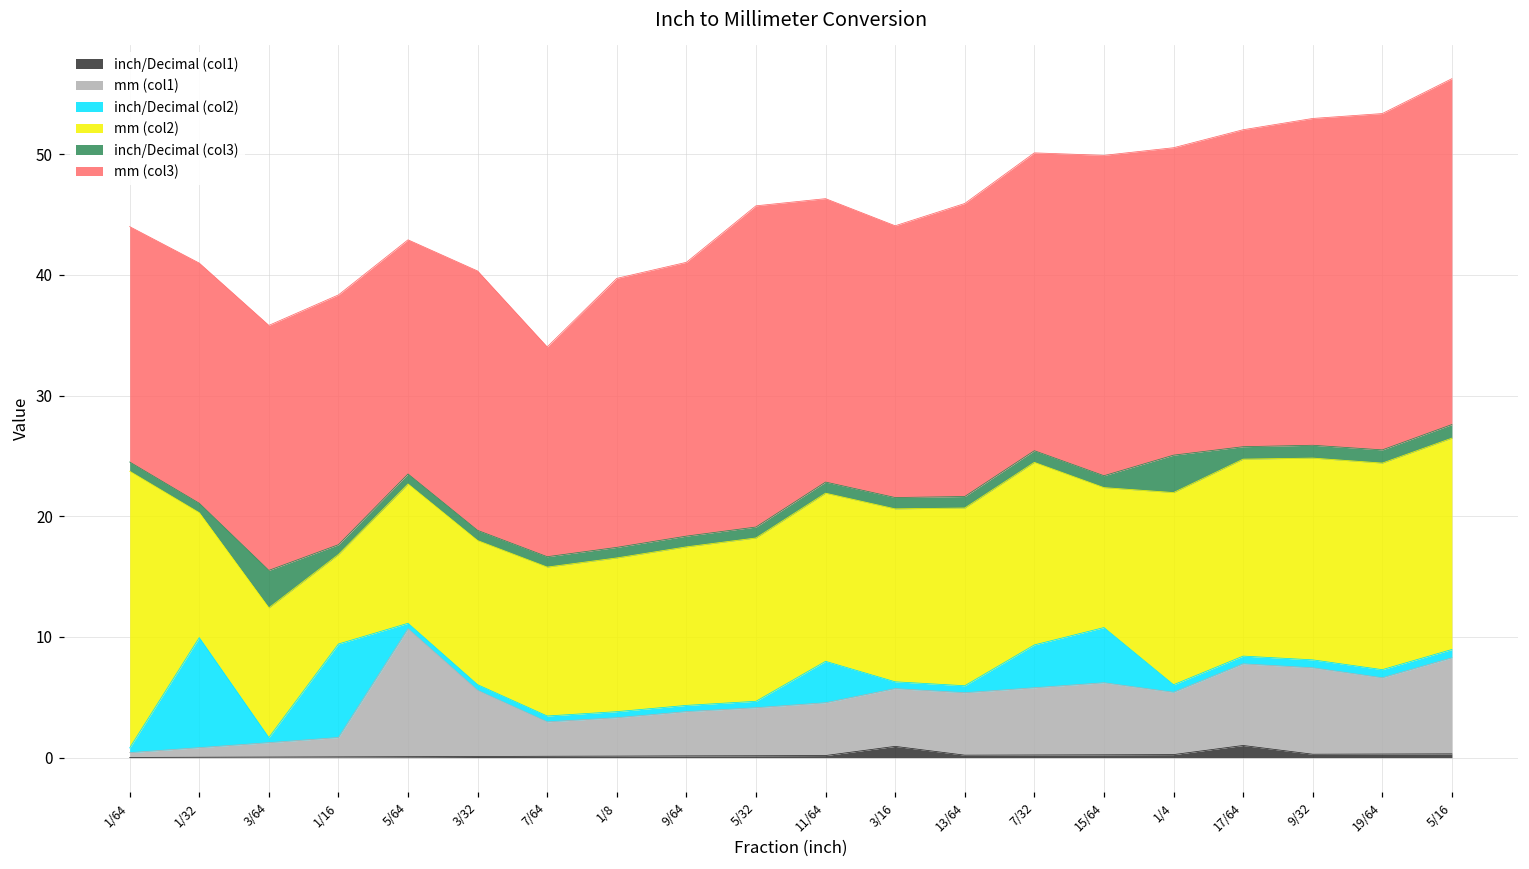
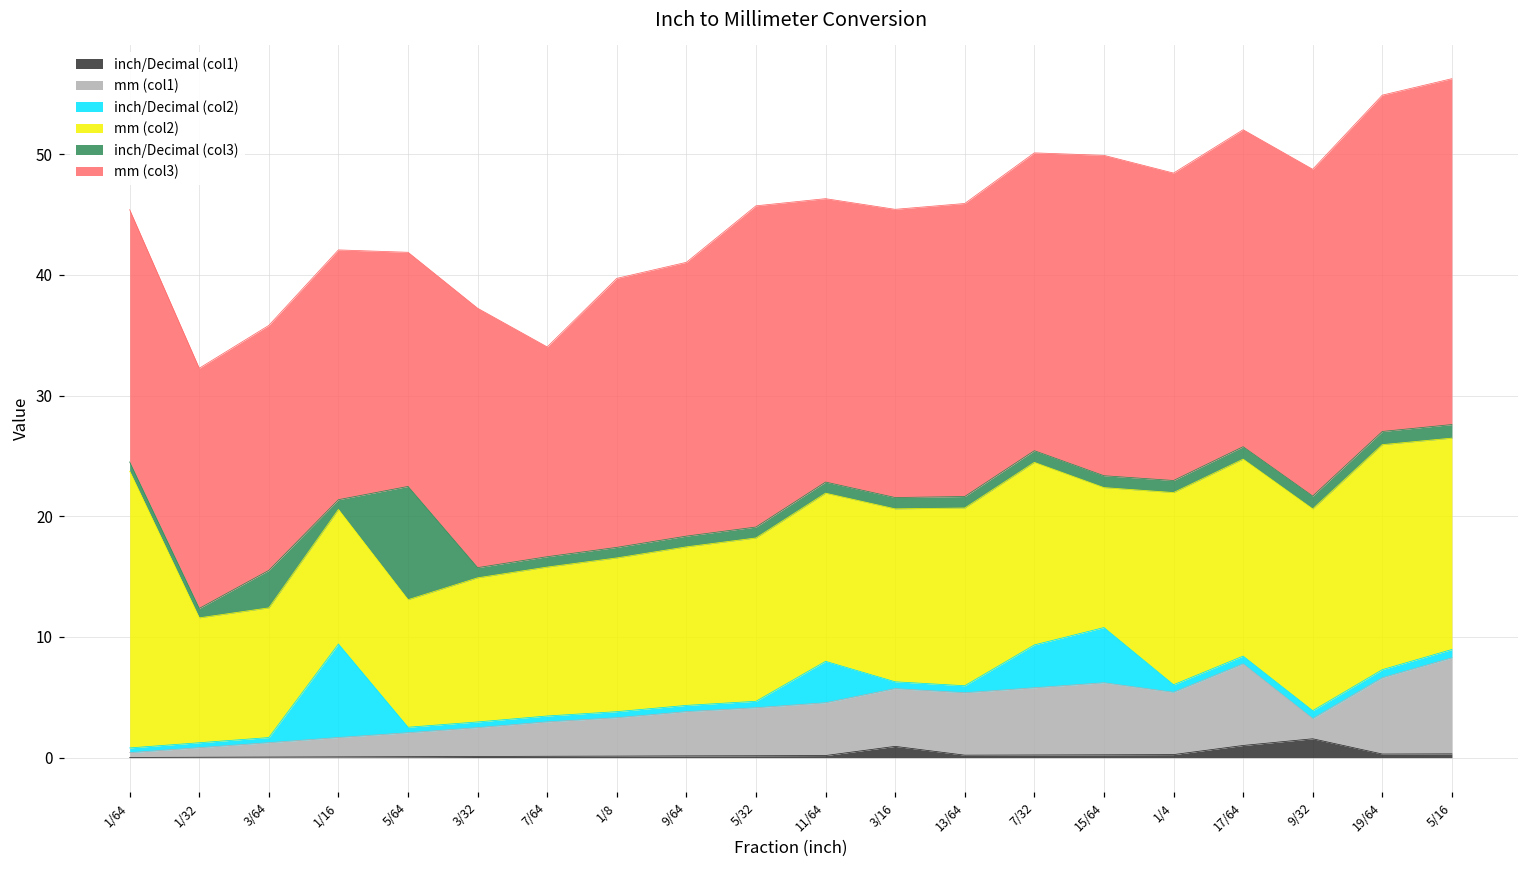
  {
    "inch/Decimal (col1)": {
      "1/64": 0.0,
      "1/32": 0.0,
      "3/64": 0.0,
      "1/16": 0.1,
      "5/64": 0.1,
      "3/32": 0.1,
      "7/64": 0.1,
      "1/8": 0.1,
      "9/64": 0.1,
      "5/32": 0.2,
      "11/64": 0.2,
      "3/16": 0.9,
      "13/64": 0.2,
      "7/32": 0.2,
      "15/64": 0.2,
      "1/4": 0.3,
      "17/64": 1.0,
-     "9/32": 0.3,
+     "9/32": 1.6,
      "19/64": 0.3,
      "5/16": 0.3
    },
    "mm (col1)": {
      "1/64": 0.4,
      "1/32": 0.8,
      "3/64": 1.2,
      "1/16": 1.6,
-     "5/64": 10.6,
-     "3/32": 5.5,
+     "5/64": 2.0,
+     "3/32": 2.4,
      "7/64": 2.9,
      "1/8": 3.2,
      "9/64": 3.7,
      "5/32": 4.0,
      "11/64": 4.4,
      "3/16": 4.8,
      "13/64": 5.2,
      "7/32": 5.6,
      "15/64": 6.0,
      "1/4": 5.2,
      "17/64": 6.8,
-     "9/32": 7.2,
+     "9/32": 1.7,
      "19/64": 6.3,
      "5/16": 8.0
    },
    "inch/Decimal (col2)": {
      "1/64": 0.4,
-     "1/32": 9.1,
+     "1/32": 0.4,
      "3/64": 0.4,
      "1/16": 7.7,
      "5/64": 0.5,
      "3/32": 0.5,
      "7/64": 0.5,
      "1/8": 0.5,
      "9/64": 0.5,
      "5/32": 0.5,
      "11/64": 3.4,
      "3/16": 0.6,
      "13/64": 0.6,
      "7/32": 3.5,
      "15/64": 4.6,
      "1/4": 0.6,
      "17/64": 0.6,
      "9/32": 0.7,
      "19/64": 0.7,
      "5/16": 0.7
    },
    "mm (col2)": {
      "1/64": 22.9,
      "1/32": 10.3,
      "3/64": 10.7,
-     "1/16": 7.4,
-     "5/64": 11.5,
+     "1/16": 11.1,
+     "5/64": 10.6,
      "3/32": 11.9,
      "7/64": 12.3,
      "1/8": 12.7,
      "9/64": 13.1,
      "5/32": 13.5,
      "11/64": 13.9,
      "3/16": 14.3,
      "13/64": 14.7,
      "7/32": 15.1,
      "15/64": 11.6,
      "1/4": 15.9,
      "17/64": 16.3,
      "9/32": 16.7,
-     "19/64": 17.1,
+     "19/64": 18.6,
      "5/16": 17.5
    },
    "inch/Decimal (col3)": {
      "1/64": 0.8,
      "1/32": 0.8,
      "3/64": 3.1,
      "1/16": 0.8,
-     "5/64": 0.8,
+     "5/64": 9.4,
      "3/32": 0.8,
      "7/64": 0.9,
      "1/8": 0.9,
      "9/64": 0.9,
      "5/32": 0.9,
      "11/64": 0.9,
      "3/16": 0.9,
      "13/64": 1.0,
      "7/32": 1.0,
      "15/64": 1.0,
-     "1/4": 3.1,
+     "1/4": 1.0,
      "17/64": 1.0,
      "9/32": 1.1,
      "19/64": 1.1,
      "5/16": 1.1
    },
    "mm (col3)": {
-     "1/64": 19.5,
+     "1/64": 20.9,
      "1/32": 19.9,
      "3/64": 20.3,
      "1/16": 20.7,
      "5/64": 19.4,
      "3/32": 21.5,
      "7/64": 17.4,
      "1/8": 22.3,
      "9/64": 22.7,
      "5/32": 26.6,
      "11/64": 23.5,
-     "3/16": 22.5,
+     "3/16": 23.9,
      "13/64": 24.3,
      "7/32": 24.7,
      "15/64": 26.5,
      "1/4": 25.5,
      "17/64": 26.3,
      "9/32": 27.1,
      "19/64": 27.9,
      "5/16": 28.7
    }
  }
